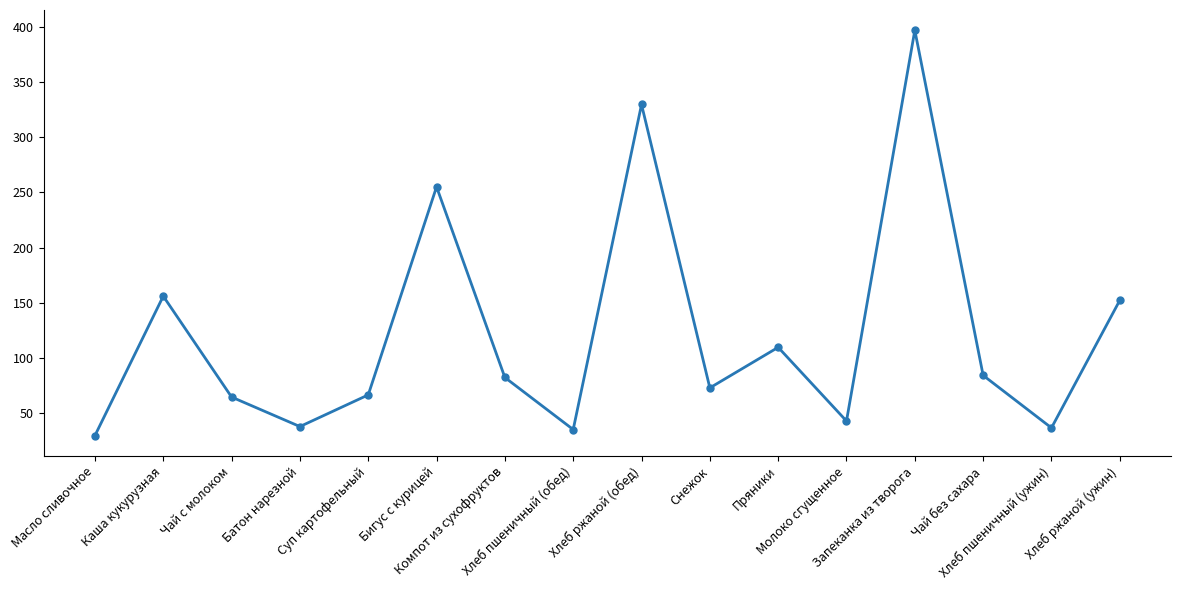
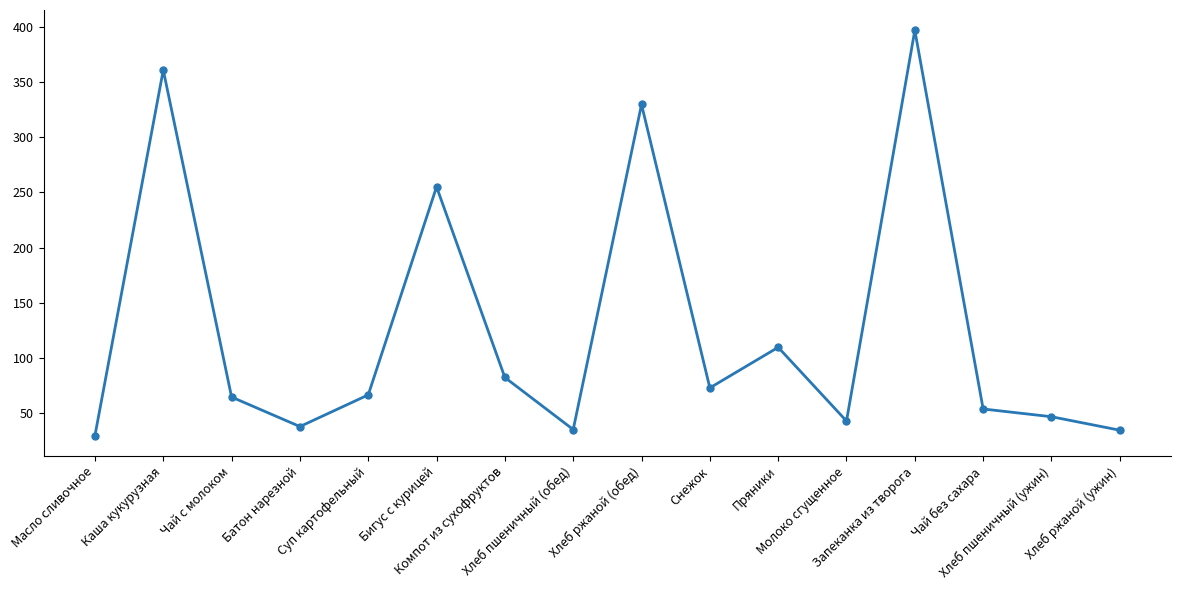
  {
    "Масло сливочное": 30,
-   "Каша кукурузная": 156,
+   "Каша кукурузная": 361,
    "Чай с молоком": 65,
    "Батон нарезной": 38,
    "Суп картофельный": 67,
    "Бигус с курицей": 255,
    "Компот из сухофруктов": 83,
    "Хлеб пшеничный (обед)": 35,
    "Хлеб ржаной (обед)": 330,
    "Снежок": 73,
    "Пряники": 110,
    "Молоко сгущенное": 43,
    "Запеканка из творога": 397,
-   "Чай без сахара": 84,
-   "Хлеб пшеничный (ужин)": 37,
-   "Хлеб ржаной (ужин)": 152
+   "Чай без сахара": 54,
+   "Хлеб пшеничный (ужин)": 47,
+   "Хлеб ржаной (ужин)": 35
  }
